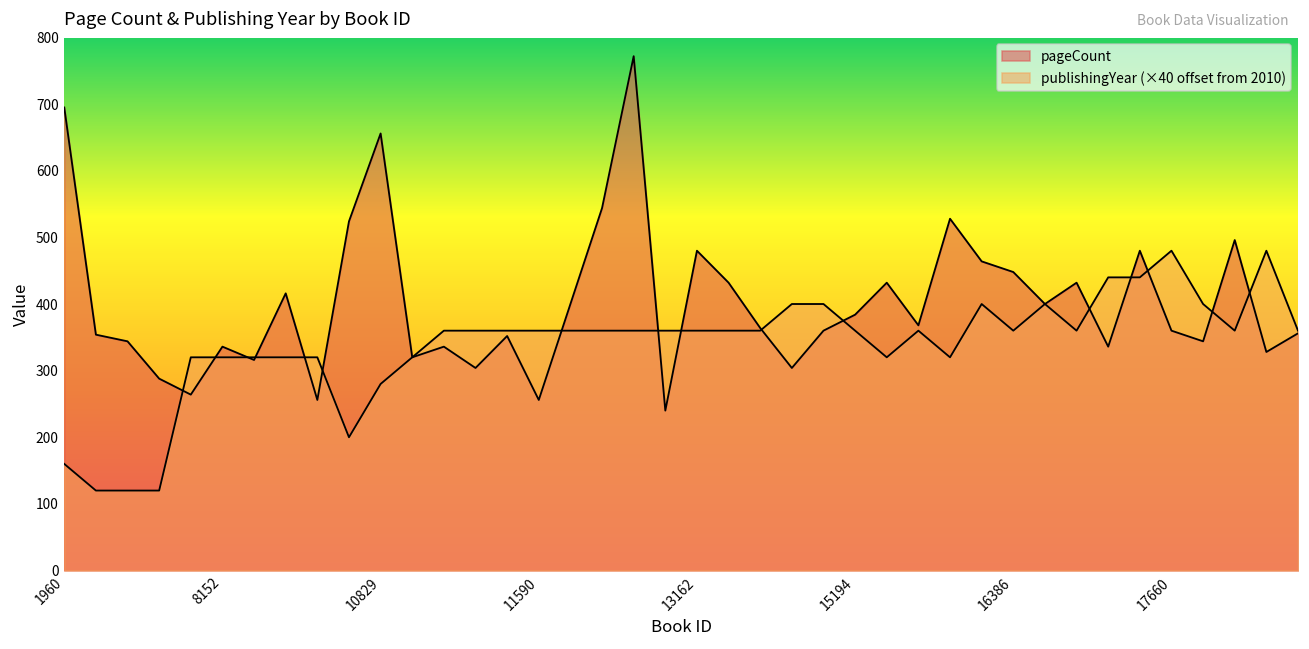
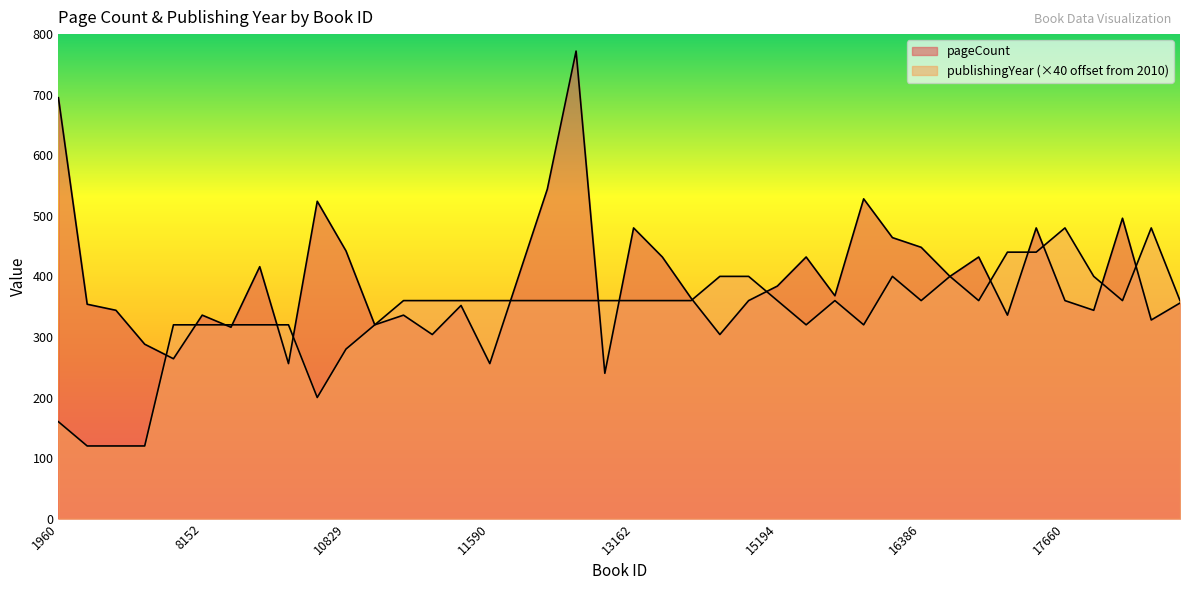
  {
    "pageCount": {
      "1960": 700,
      "8152": 340,
-     "10829": 660,
+     "10829": 440,
      "11590": 260,
      "13162": 480,
      "15194": 380,
      "16386": 450,
      "17660": 360
    },
    "publishingYear (×40 offset from 2010)": {
      "1960": 160,
      "8152": 320,
      "10829": 280,
      "11590": 360,
      "13162": 360,
      "15194": 360,
      "16386": 360,
      "17660": 480
    }
  }
